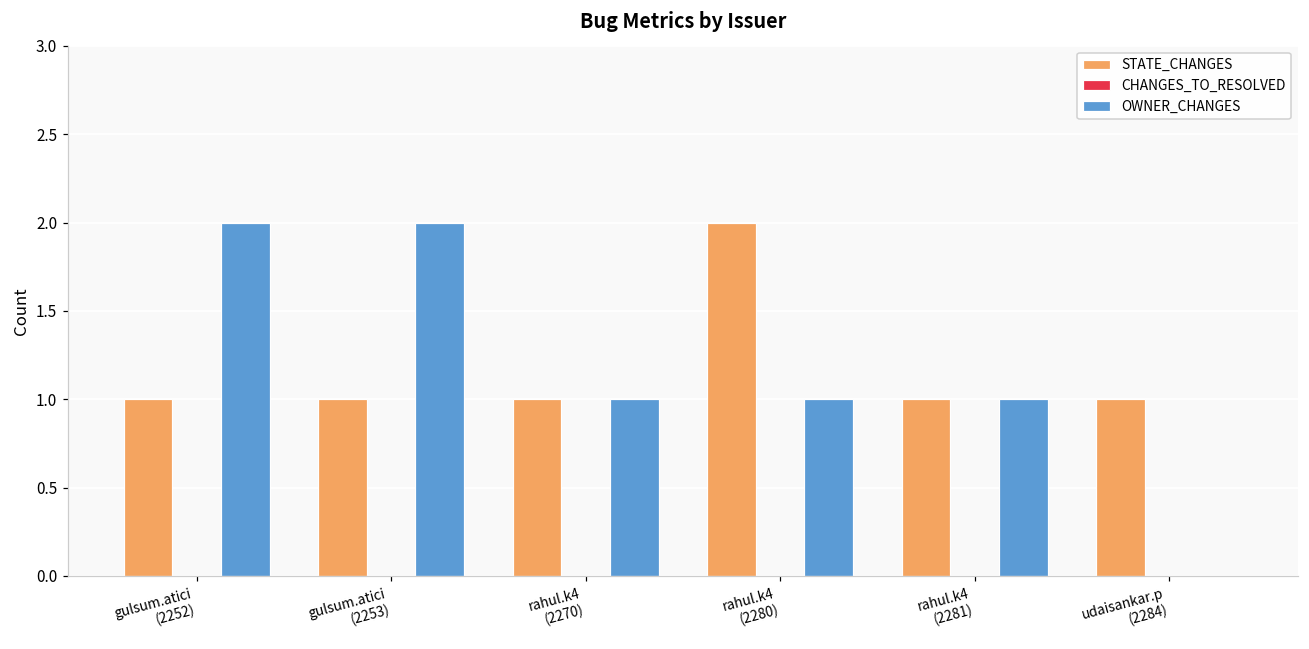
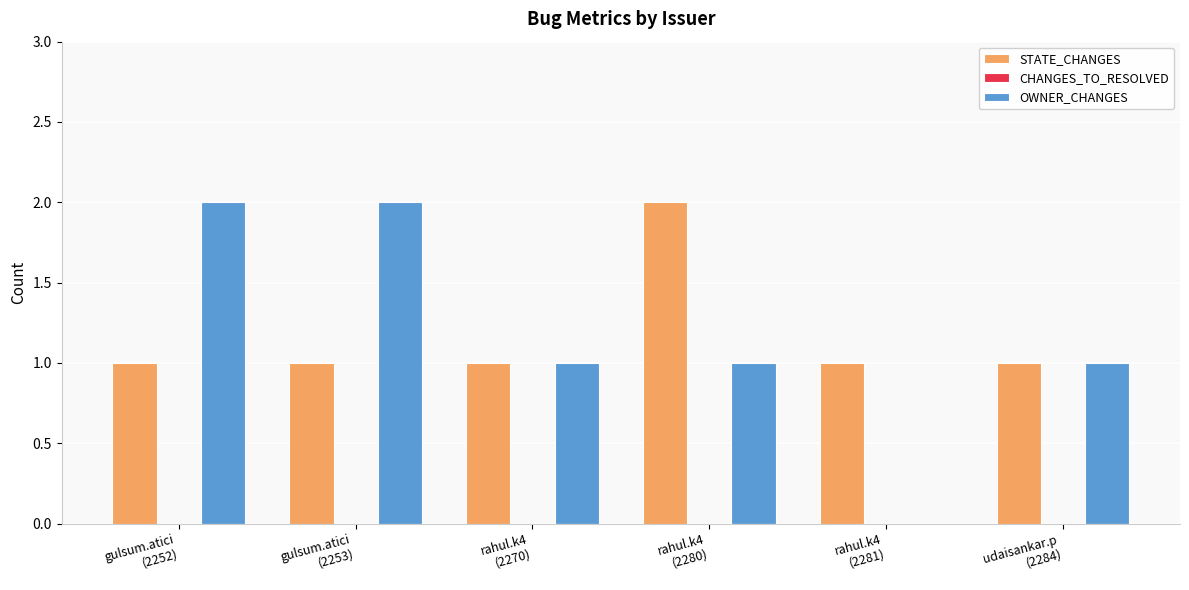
  {
    "STATE_CHANGES": {
      "gulsum.atici (2252)": 1,
      "gulsum.atici (2253)": 1,
      "rahul.k4 (2270)": 1,
      "rahul.k4 (2280)": 2,
      "rahul.k4 (2281)": 1,
      "udaisankar.p (2284)": 1
    },
    "CHANGES_TO_RESOLVED": {
      "gulsum.atici (2252)": 0,
      "gulsum.atici (2253)": 0,
      "rahul.k4 (2270)": 0,
      "rahul.k4 (2280)": 0,
      "rahul.k4 (2281)": 0,
      "udaisankar.p (2284)": 0
    },
    "OWNER_CHANGES": {
      "gulsum.atici (2252)": 2,
      "gulsum.atici (2253)": 2,
      "rahul.k4 (2270)": 1,
      "rahul.k4 (2280)": 1,
-     "rahul.k4 (2281)": 1,
-     "udaisankar.p (2284)": 0
+     "rahul.k4 (2281)": 0,
+     "udaisankar.p (2284)": 1
    }
  }
